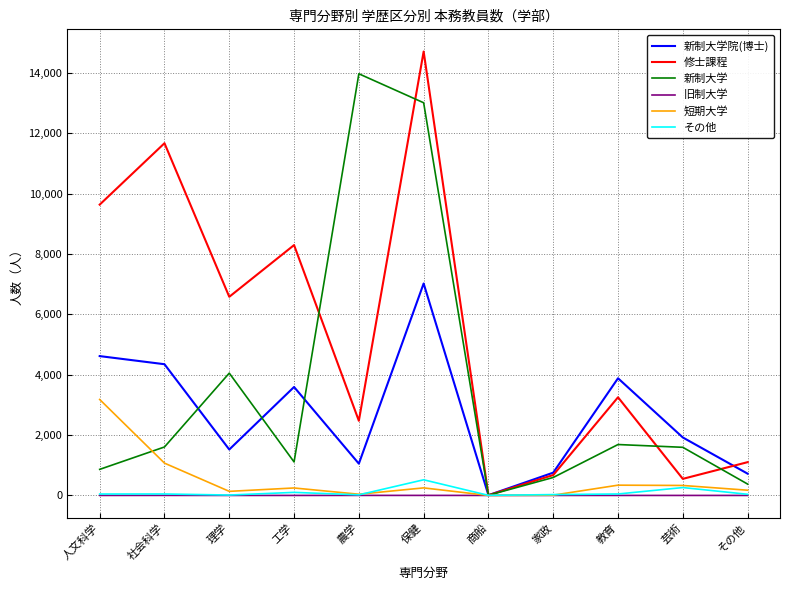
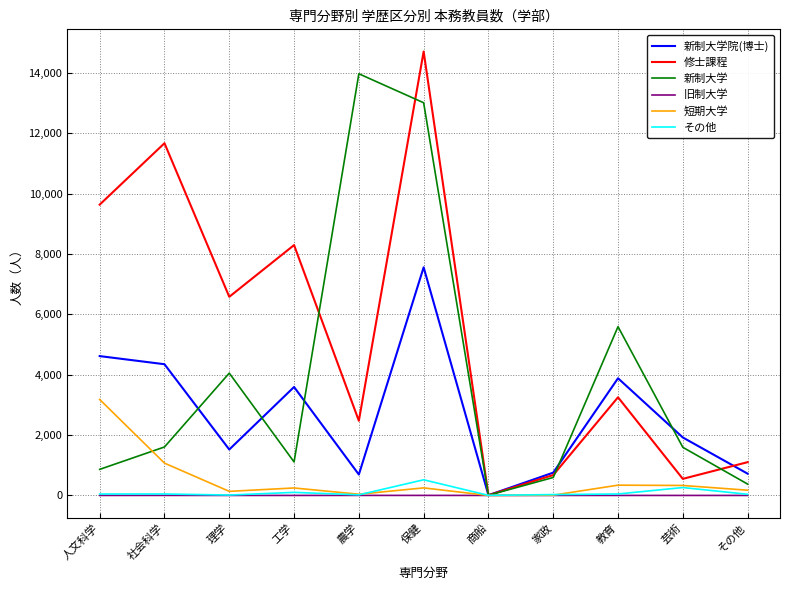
  {
    "新制大学院(博士)": {
      "人文科学": "4,600",
      "社会科学": "4,300",
      "理学": "1,500",
      "工学": "3,600",
-     "農学": "1,100",
-     "保健": "7,000",
+     "農学": "700",
+     "保健": "7,600",
      "教育": "3,900",
      "芸術": "1,900",
      "その他": "700"
    },
    "修士課程": {
      "人文科学": "9,600",
      "社会科学": "11,700",
      "理学": "6,600",
      "工学": "8,300",
      "農学": "2,500",
      "保健": "14,700",
      "教育": "3,300",
      "芸術": "500",
      "その他": "1,100"
    },
    "新制大学": {
      "人文科学": "900",
      "社会科学": "1,600",
      "理学": "4,100",
      "工学": "1,100",
      "農学": "14,000",
      "保健": "13,000",
-     "教育": "1,700",
+     "教育": "5,600",
      "芸術": "1,600",
      "その他": "400"
    },
    "旧制大学": {
      "工学": "0",
      "保健": "0",
      "芸術": "0"
    },
    "短期大学": {
      "人文科学": "3,200",
      "社会科学": "1,100",
      "理学": "100",
      "工学": "200",
      "保健": "300",
      "教育": "300",
      "その他": "200"
    },
    "その他": {
      "工学": "100",
      "保健": "500"
    }
  }
